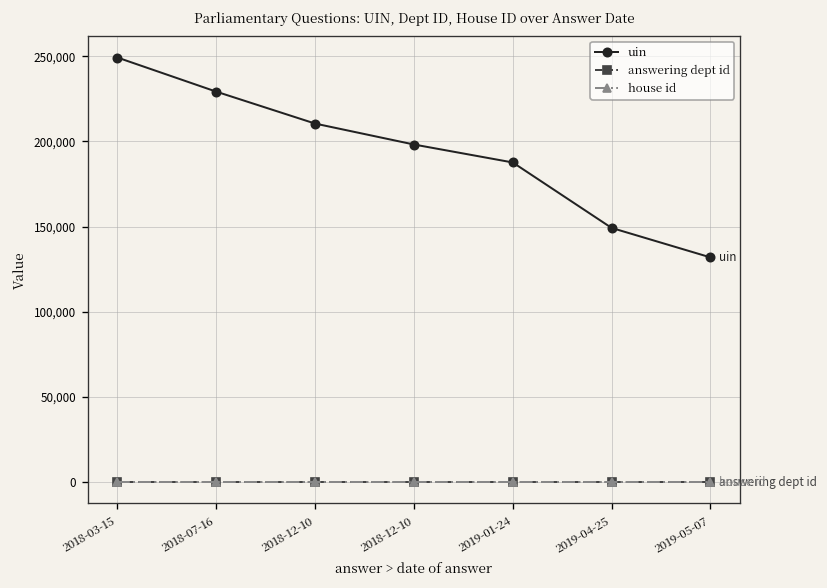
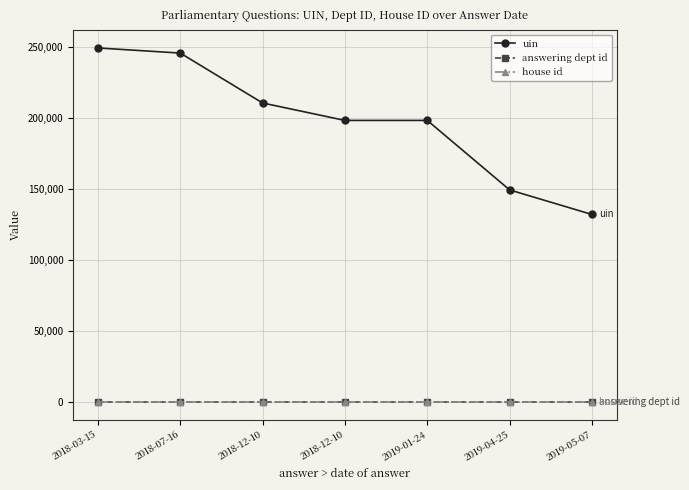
  {
    "uin": {
      "2018-03-15": "249,000",
-     "2018-07-16": "229,000",
-     "2019-01-24": "188,000",
+     "2018-07-16": "246,000",
+     "2019-01-24": "198,000",
      "2019-04-25": "149,000",
      "2019-05-07": "132,000"
    },
    "house id": {
      "2018-03-15": "0",
      "2018-07-16": "0",
      "2019-01-24": "0",
      "2019-04-25": "0",
      "2019-05-07": "0"
    }
  }
